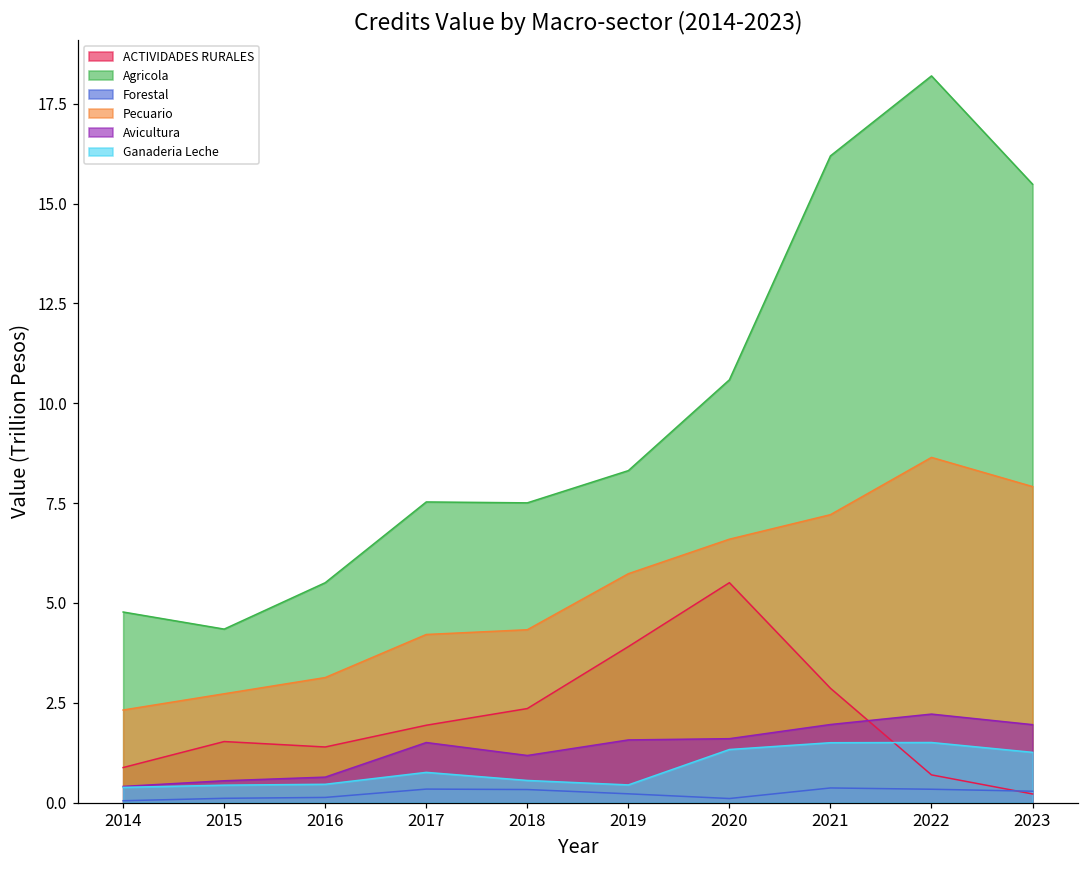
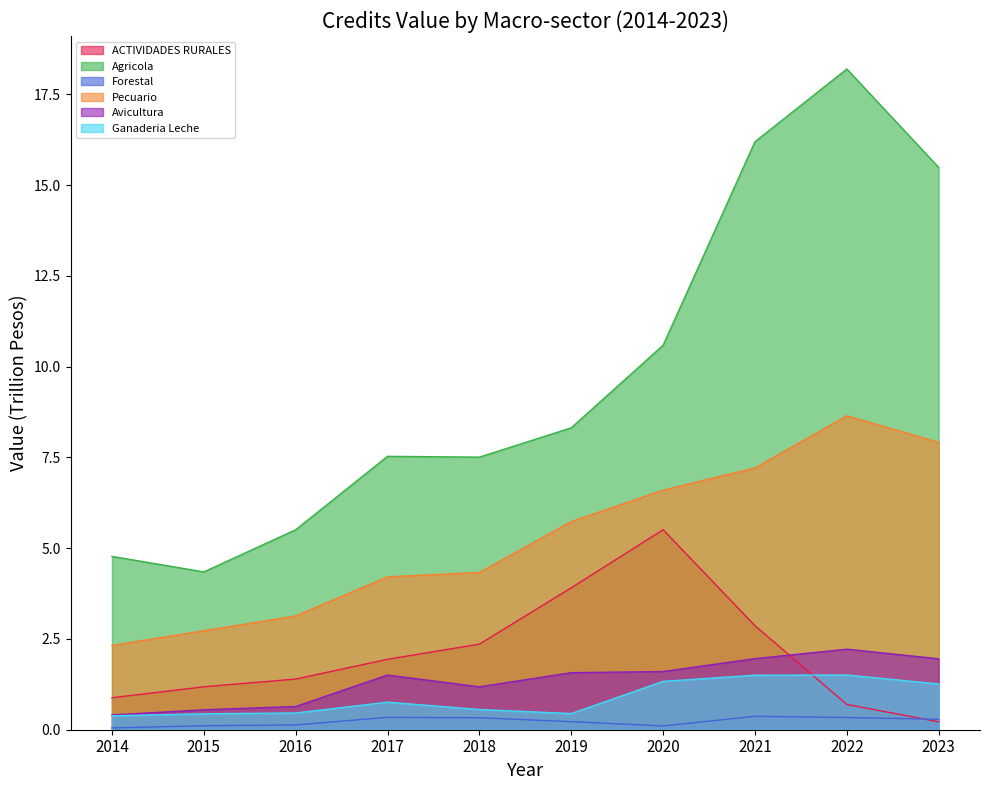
  {
    "ACTIVIDADES RURALES": {
      "2014": 0.9,
-     "2015": 1.5,
+     "2015": 1.2,
      "2016": 1.4,
      "2017": 1.9,
      "2018": 2.4,
      "2019": 3.9,
      "2020": 5.5,
      "2021": 2.9,
      "2022": 0.7
    },
    "Agricola": {
      "2014": 4.8,
      "2015": 4.3,
      "2016": 5.5,
      "2017": 7.5,
      "2018": 7.5,
      "2019": 8.3,
      "2020": 10.6,
      "2021": 16.2,
      "2022": 18.2,
      "2023": 15.5
    },
    "Forestal": {
      "2014": 0.0,
      "2015": 0.1,
      "2016": 0.1,
      "2017": 0.3,
      "2018": 0.3,
      "2019": 0.2,
      "2020": 0.1,
      "2021": 0.4,
      "2022": 0.3
    },
    "Pecuario": {
      "2014": 2.3,
      "2015": 2.7,
      "2016": 3.1,
      "2017": 4.2,
      "2018": 4.3,
      "2019": 5.7,
      "2020": 6.6,
      "2021": 7.2,
      "2022": 8.6,
      "2023": 7.9
    },
    "Avicultura": {
      "2015": 0.5,
      "2016": 0.6,
      "2017": 1.5,
      "2018": 1.2,
      "2019": 1.6,
      "2020": 1.6,
      "2021": 2.0,
      "2022": 2.2,
      "2023": 2.0
    },
    "Ganaderia Leche": {
      "2015": 0.4,
      "2016": 0.5,
      "2017": 0.8,
      "2018": 0.6,
      "2019": 0.4,
      "2020": 1.3,
      "2021": 1.5,
      "2022": 1.5,
      "2023": 1.3
    }
  }
